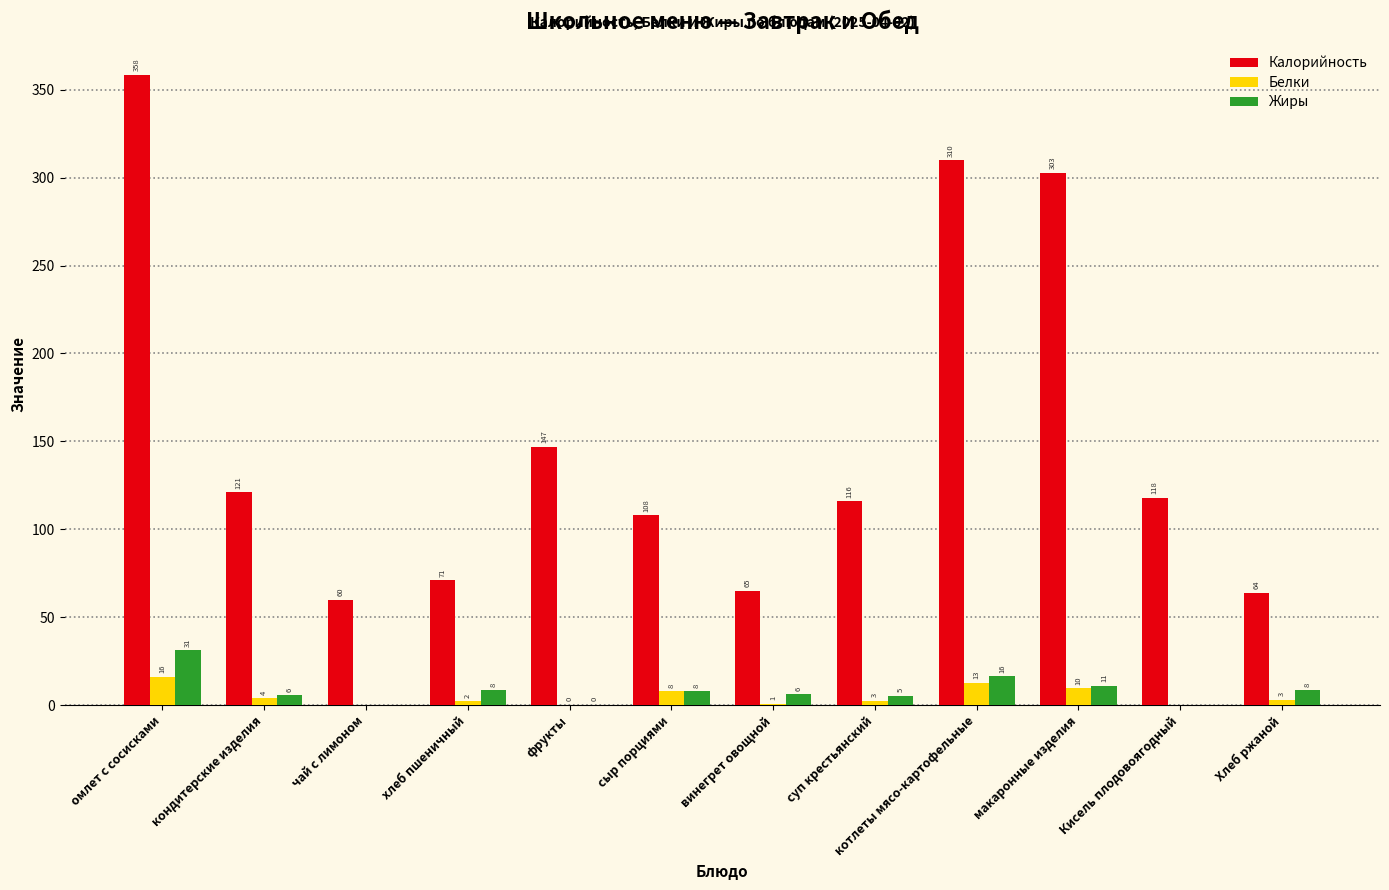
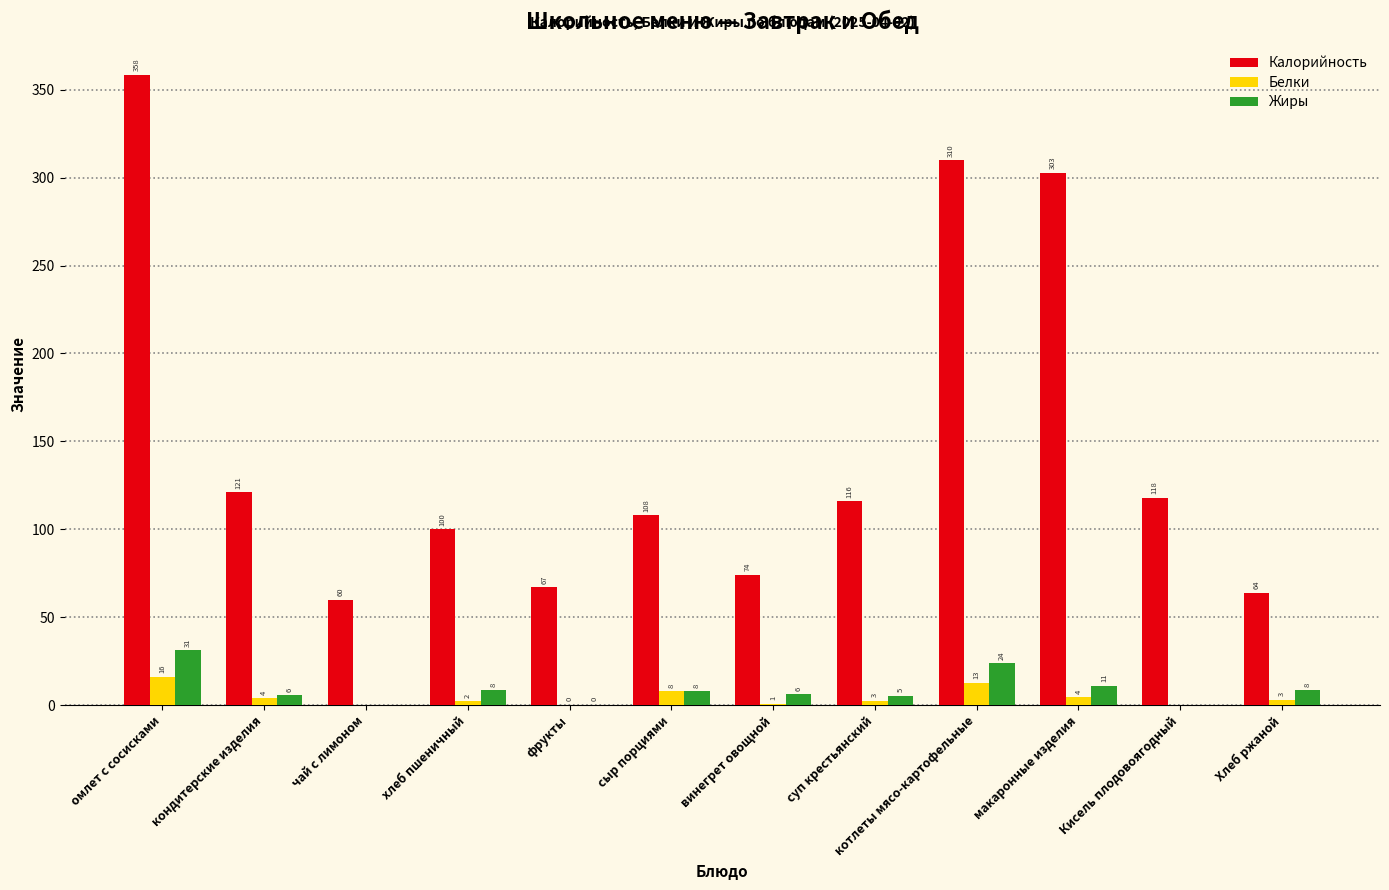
  {
    "Калорийность": {
      "омлет с сосисками": 358,
      "кондитерские изделия": 121,
      "чай с лимоном": 60,
-     "хлеб пшеничный": 71,
-     "фрукты": 147,
+     "хлеб пшеничный": 100,
+     "фрукты": 67,
      "сыр порциями": 108,
-     "винегрет овощной": 65,
+     "винегрет овощной": 74,
      "суп крестьянский": 116,
      "котлеты мясо-картофельные": 310,
      "макаронные изделия": 303,
      "Кисель плодовоягодный": 118,
      "Хлеб ржаной": 64
    },
    "Белки": {
      "омлет с сосисками": 16,
      "кондитерские изделия": 4,
      "хлеб пшеничный": 2,
      "фрукты": 0,
      "сыр порциями": 8,
      "винегрет овощной": 1,
      "суп крестьянский": 3,
      "котлеты мясо-картофельные": 13,
-     "макаронные изделия": 10,
+     "макаронные изделия": 4,
      "Хлеб ржаной": 3
    },
    "Жиры": {
      "омлет с сосисками": 31,
      "кондитерские изделия": 6,
      "хлеб пшеничный": 8,
      "фрукты": 0,
      "сыр порциями": 8,
      "винегрет овощной": 6,
      "суп крестьянский": 5,
-     "котлеты мясо-картофельные": 16,
+     "котлеты мясо-картофельные": 24,
      "макаронные изделия": 11,
      "Хлеб ржаной": 8
    }
  }
